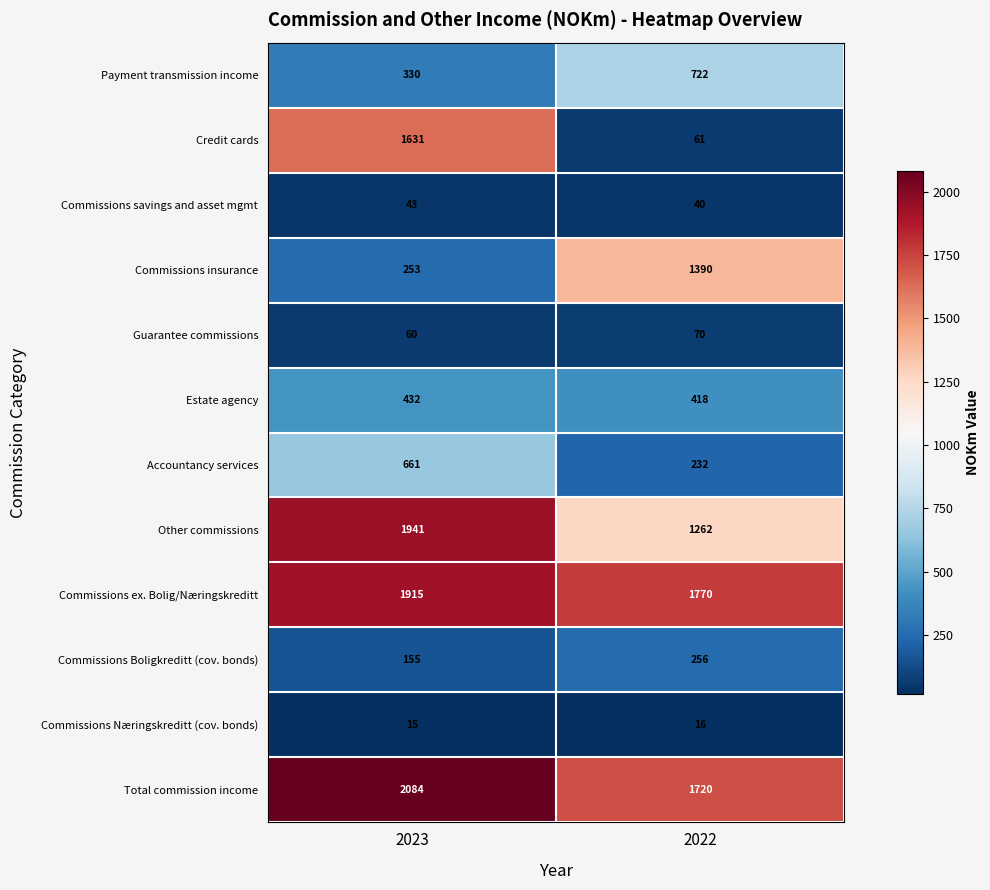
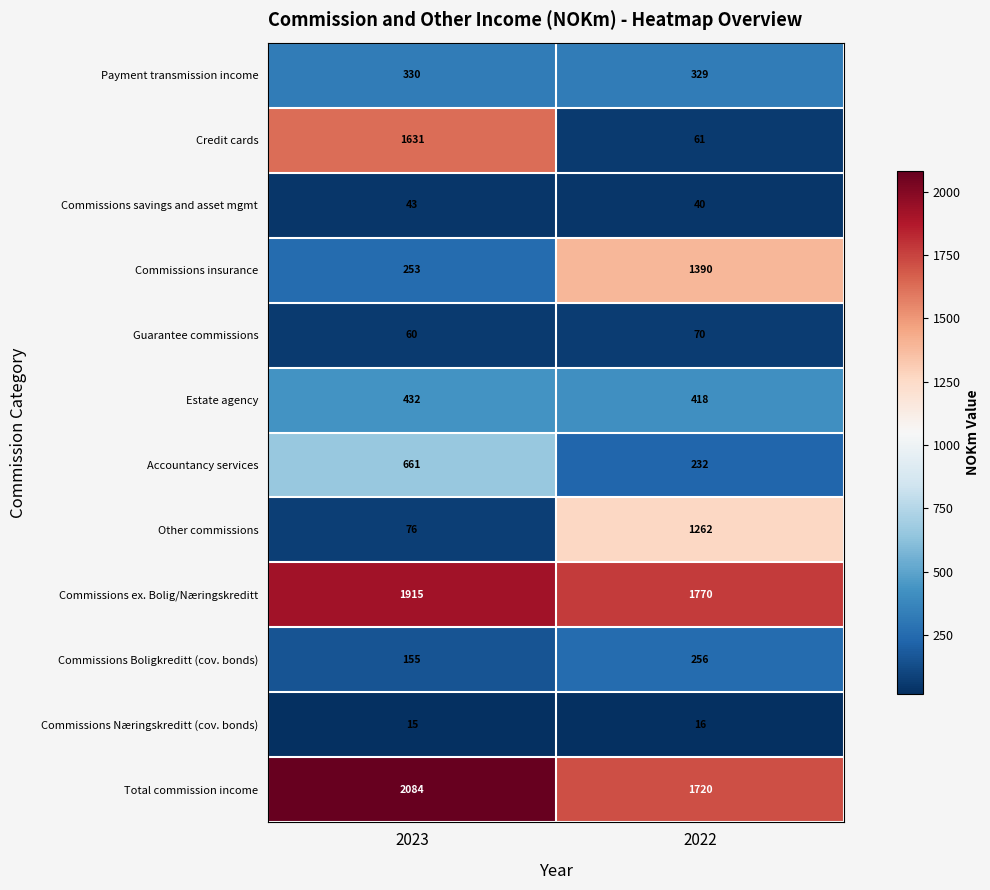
  {
    "Payment transmission income": {
      "2023": 330,
-     "2022": 722
+     "2022": 329
    },
    "Credit cards": {
      "2023": 1631,
      "2022": 61
    },
    "Commissions savings and asset mgmt": {
      "2023": 43,
      "2022": 40
    },
    "Commissions insurance": {
      "2023": 253,
      "2022": 1390
    },
    "Guarantee commissions": {
      "2023": 60,
      "2022": 70
    },
    "Estate agency": {
      "2023": 432,
      "2022": 418
    },
    "Accountancy services": {
      "2023": 661,
      "2022": 232
    },
    "Other commissions": {
-     "2023": 1941,
+     "2023": 76,
      "2022": 1262
    },
    "Commissions ex. Bolig/Næringskreditt": {
      "2023": 1915,
      "2022": 1770
    },
    "Commissions Boligkreditt (cov. bonds)": {
      "2023": 155,
      "2022": 256
    },
    "Commissions Næringskreditt (cov. bonds)": {
      "2023": 15,
      "2022": 16
    },
    "Total commission income": {
      "2023": 2084,
      "2022": 1720
    }
  }
